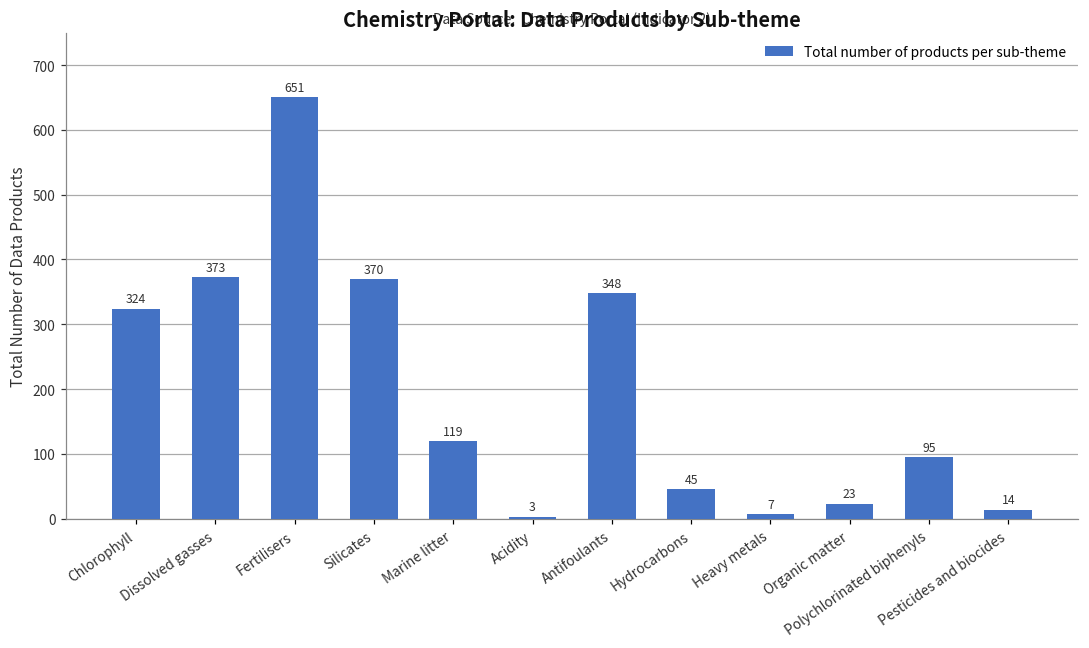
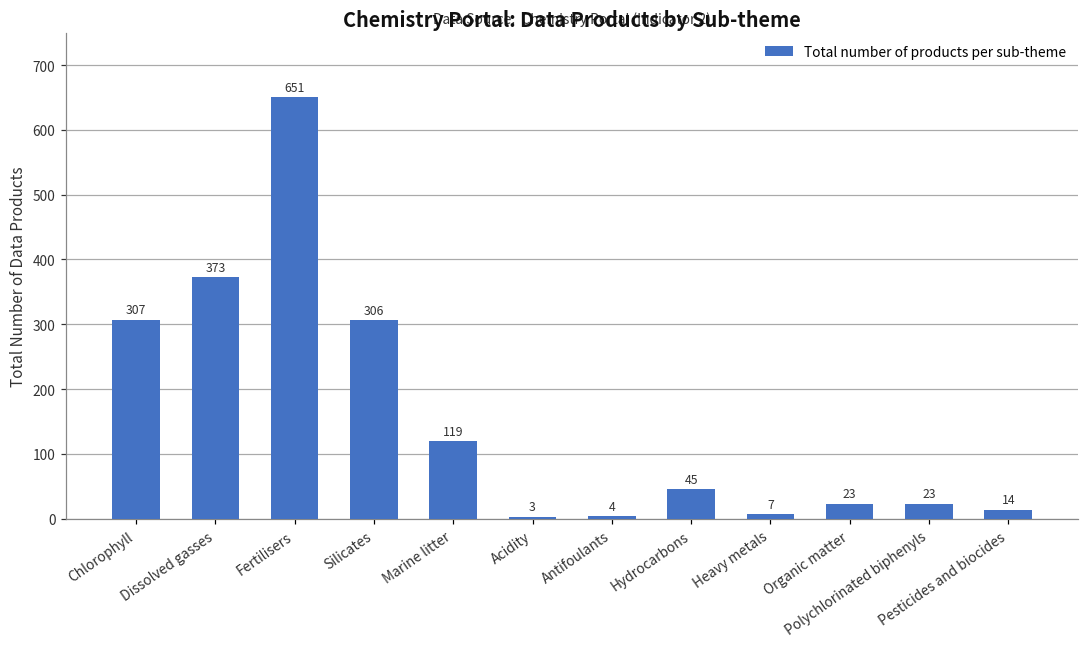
  {
-   "Chlorophyll": 324,
+   "Chlorophyll": 307,
    "Dissolved gasses": 373,
    "Fertilisers": 651,
-   "Silicates": 370,
+   "Silicates": 306,
    "Marine litter": 119,
    "Acidity": 3,
-   "Antifoulants": 348,
+   "Antifoulants": 4,
    "Hydrocarbons": 45,
    "Heavy metals": 7,
    "Organic matter": 23,
-   "Polychlorinated biphenyls": 95,
+   "Polychlorinated biphenyls": 23,
    "Pesticides and biocides": 14
  }
